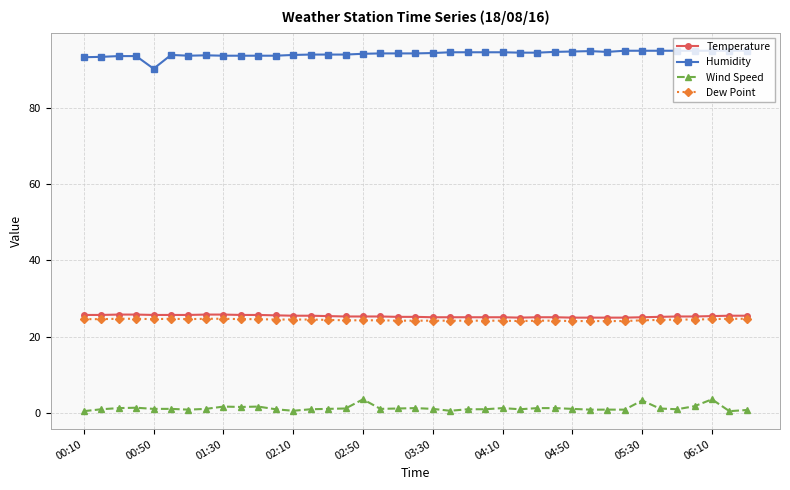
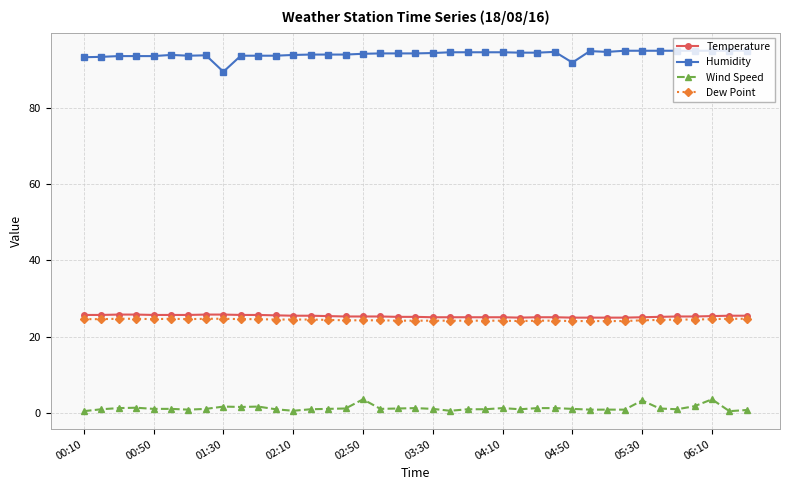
  {
    "Humidity": {
      "00:10": 93,
-     "00:50": 90,
-     "01:30": 94,
+     "00:50": 94,
+     "01:30": 89,
      "02:10": 94,
      "02:50": 94,
      "03:30": 94,
      "04:10": 95,
-     "04:50": 95,
+     "04:50": 92,
      "05:30": 95
    },
    "Wind Speed": {
      "00:10": 1,
      "00:50": 1,
      "01:30": 2,
      "02:10": 1,
      "02:50": 4,
      "03:30": 1,
      "04:10": 1,
      "04:50": 1,
      "05:30": 3,
      "06:10": 4
    }
  }
